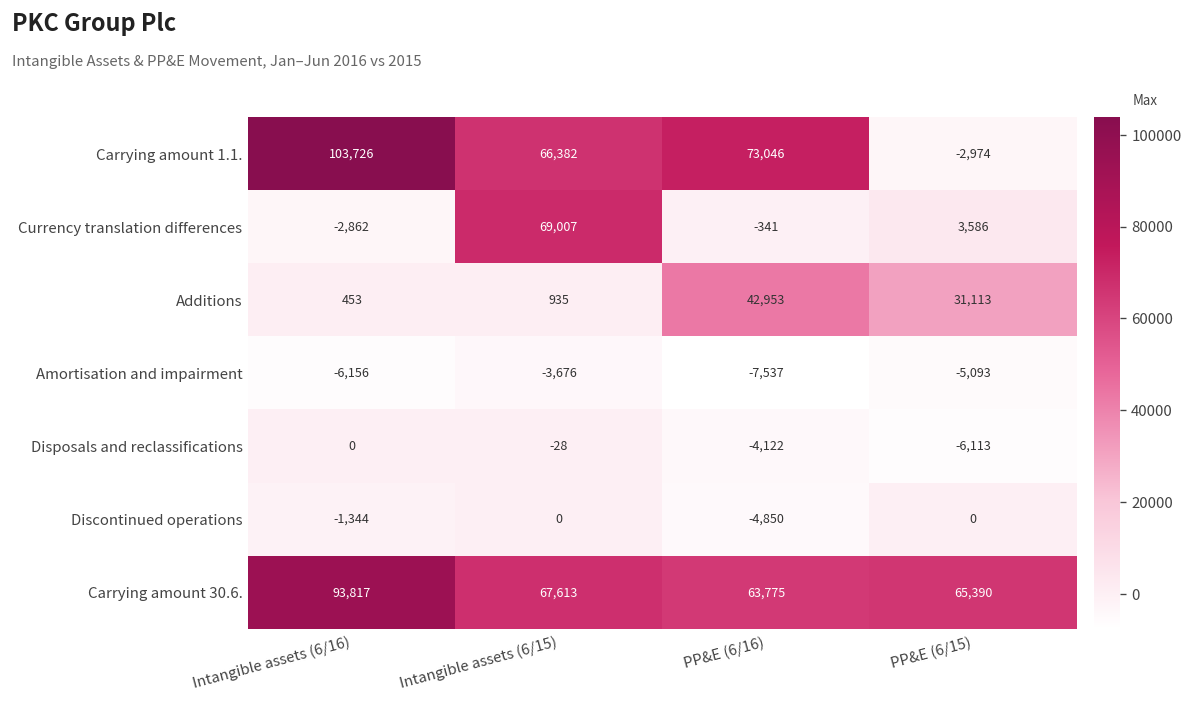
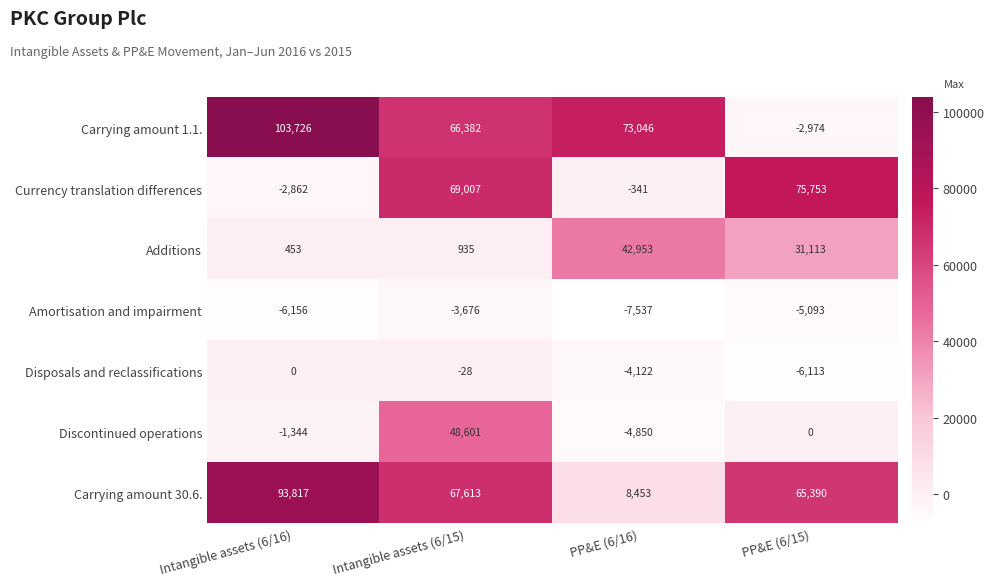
  {
    "Carrying amount 1.1.": {
      "Intangible assets (6/16)": "103,726",
      "Intangible assets (6/15)": "66,382",
      "PP&E (6/16)": "73,046",
      "PP&E (6/15)": "-2,974"
    },
    "Currency translation differences": {
      "Intangible assets (6/16)": "-2,862",
      "Intangible assets (6/15)": "69,007",
      "PP&E (6/16)": "-341",
-     "PP&E (6/15)": "3,586"
+     "PP&E (6/15)": "75,753"
    },
    "Additions": {
      "Intangible assets (6/16)": "453",
      "Intangible assets (6/15)": "935",
      "PP&E (6/16)": "42,953",
      "PP&E (6/15)": "31,113"
    },
    "Amortisation and impairment": {
      "Intangible assets (6/16)": "-6,156",
      "Intangible assets (6/15)": "-3,676",
      "PP&E (6/16)": "-7,537",
      "PP&E (6/15)": "-5,093"
    },
    "Disposals and reclassifications": {
      "Intangible assets (6/16)": "0",
      "Intangible assets (6/15)": "-28",
      "PP&E (6/16)": "-4,122",
      "PP&E (6/15)": "-6,113"
    },
    "Discontinued operations": {
      "Intangible assets (6/16)": "-1,344",
-     "Intangible assets (6/15)": "0",
+     "Intangible assets (6/15)": "48,601",
      "PP&E (6/16)": "-4,850",
      "PP&E (6/15)": "0"
    },
    "Carrying amount 30.6.": {
      "Intangible assets (6/16)": "93,817",
      "Intangible assets (6/15)": "67,613",
-     "PP&E (6/16)": "63,775",
+     "PP&E (6/16)": "8,453",
      "PP&E (6/15)": "65,390"
    }
  }
